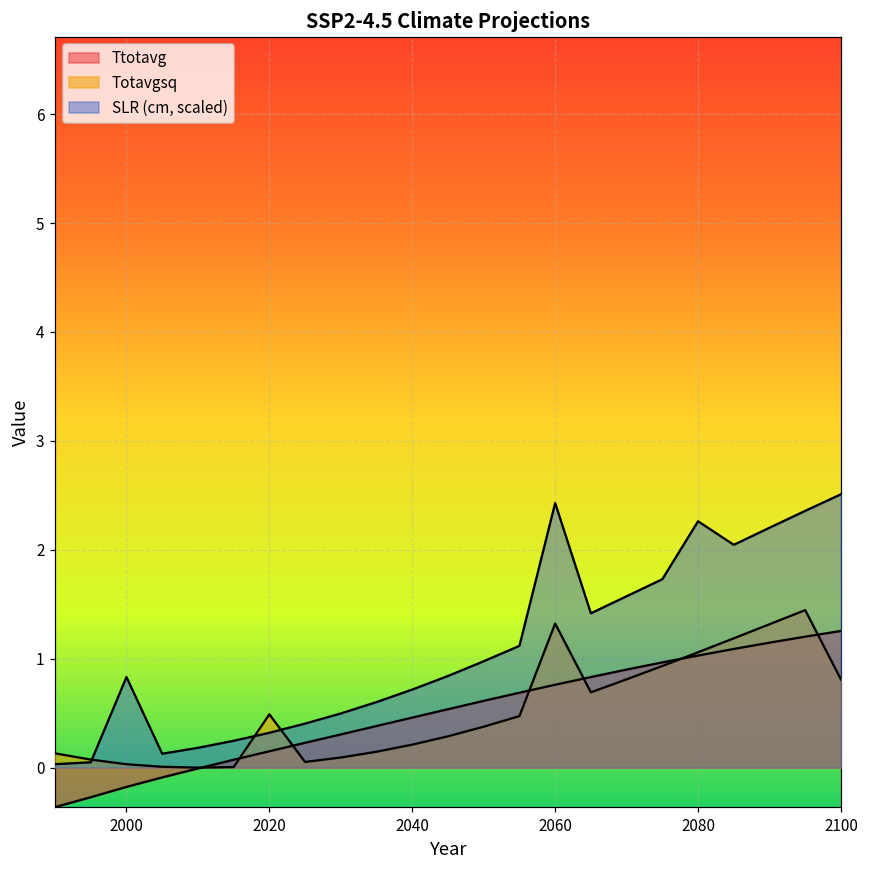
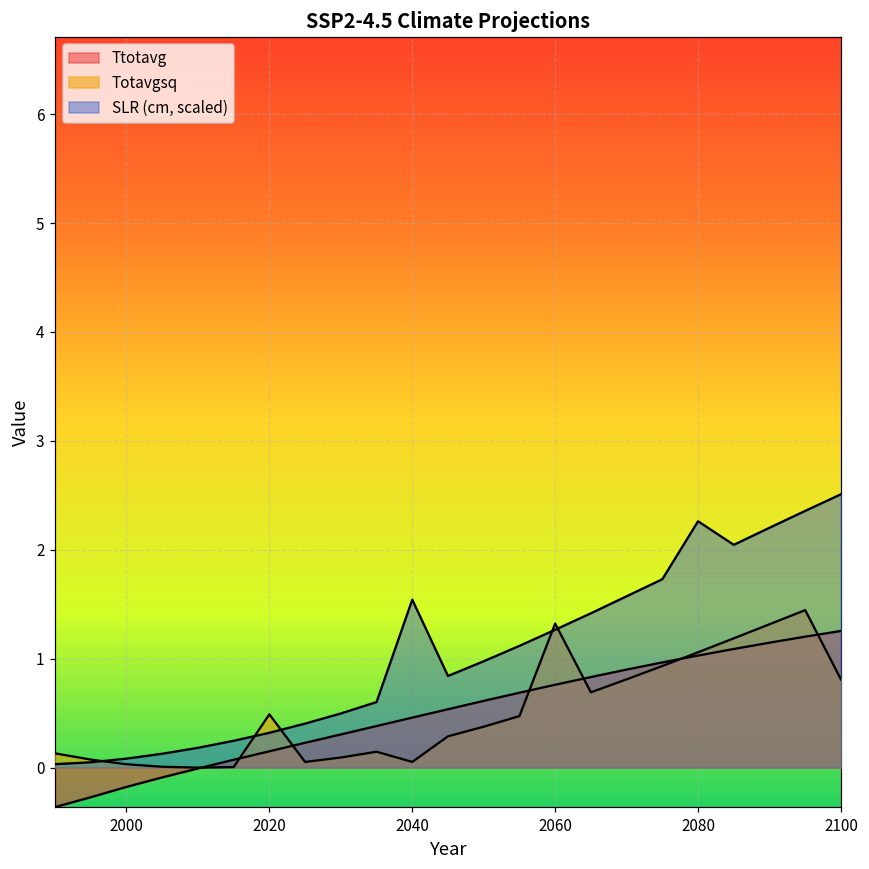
  {
    "Totavgsq": {
      "2000": 0.0,
      "2020": 0.5,
-     "2040": 0.2,
+     "2040": 0.1,
      "2060": 1.3,
      "2080": 1.1,
      "2100": 0.8
    },
    "SLR (cm, scaled)": {
-     "2000": 0.8,
+     "2000": 0.1,
      "2020": 0.3,
-     "2040": 0.7,
-     "2060": 2.4,
+     "2040": 1.5,
+     "2060": 1.3,
      "2080": 2.3,
      "2100": 2.5
    }
  }
